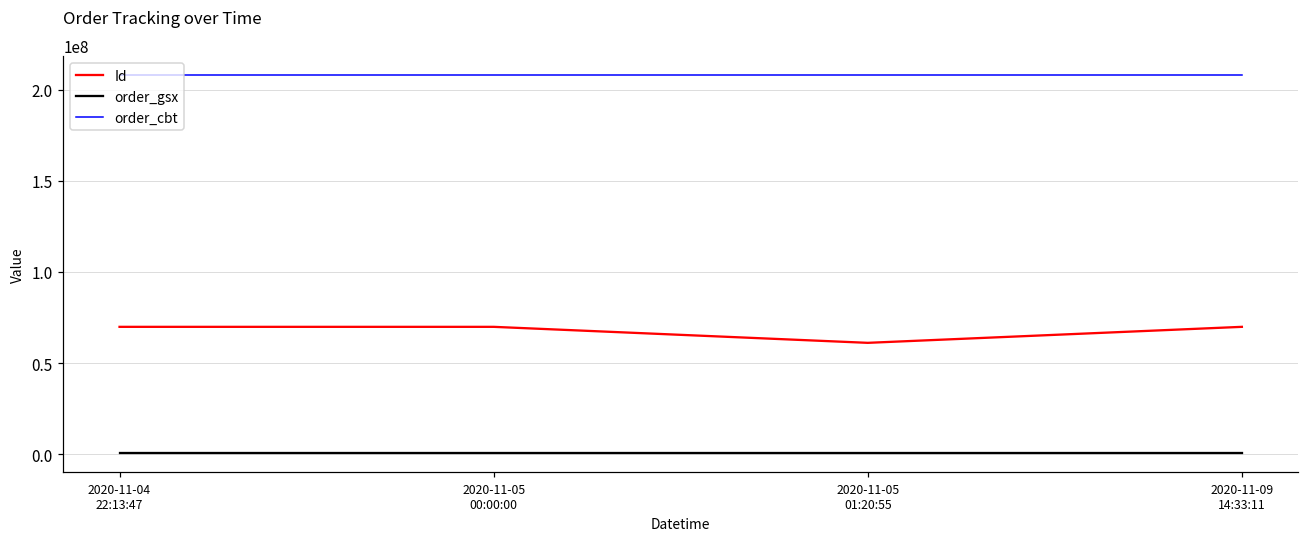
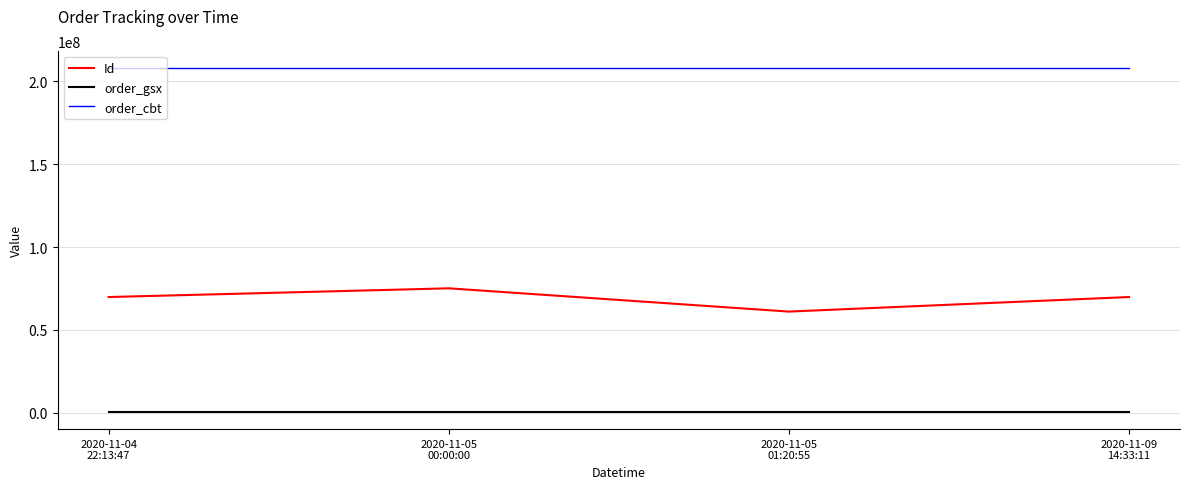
  {
    "Id": {
      "2020-11-04 22:13:47": 70000000,
-     "2020-11-05 00:00:00": 70000000,
+     "2020-11-05 00:00:00": 75000000,
      "2020-11-05 01:20:55": 61000000,
      "2020-11-09 14:33:11": 70000000
    },
    "order_gsx": {
      "2020-11-04 22:13:47": 0,
      "2020-11-05 00:00:00": 0,
      "2020-11-05 01:20:55": 0,
      "2020-11-09 14:33:11": 0
    },
    "order_cbt": {
      "2020-11-05 00:00:00": 208000000,
      "2020-11-05 01:20:55": 208000000,
      "2020-11-09 14:33:11": 208000000
    }
  }
